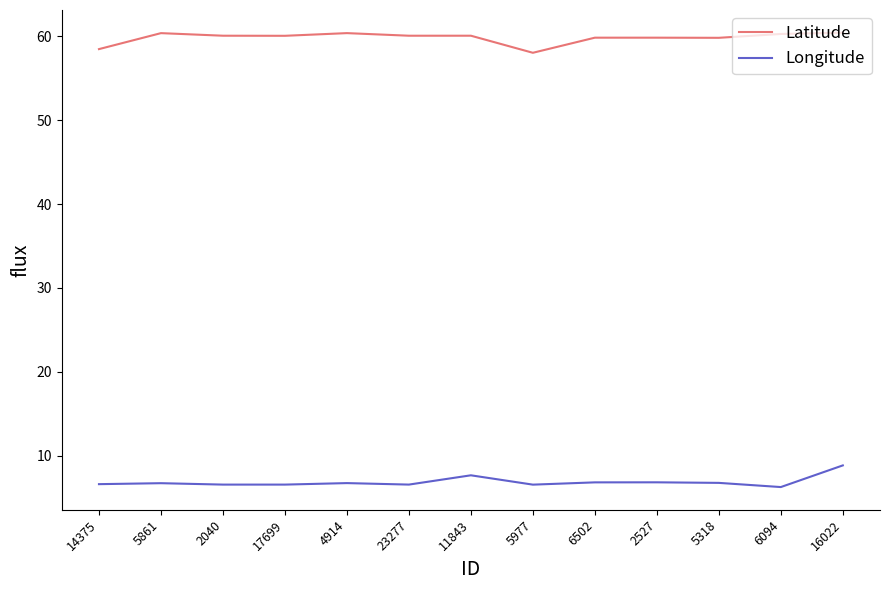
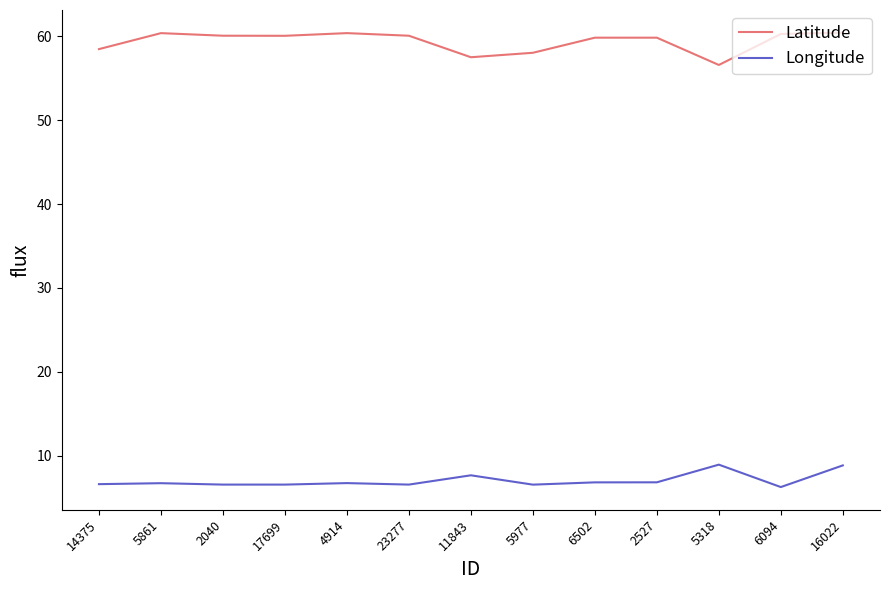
  {
    "Latitude": {
      "14375": 58,
      "5861": 60,
      "2040": 60,
      "17699": 60,
      "4914": 60,
      "23277": 60,
-     "11843": 60,
+     "11843": 58,
      "5977": 58,
      "6502": 60,
      "2527": 60,
-     "5318": 60
+     "5318": 57
    },
    "Longitude": {
      "14375": 7,
      "5861": 7,
      "2040": 7,
      "17699": 7,
      "4914": 7,
      "23277": 7,
      "11843": 8,
      "5977": 7,
      "6502": 7,
      "2527": 7,
-     "5318": 7,
+     "5318": 9,
      "6094": 6,
      "16022": 9
    }
  }
